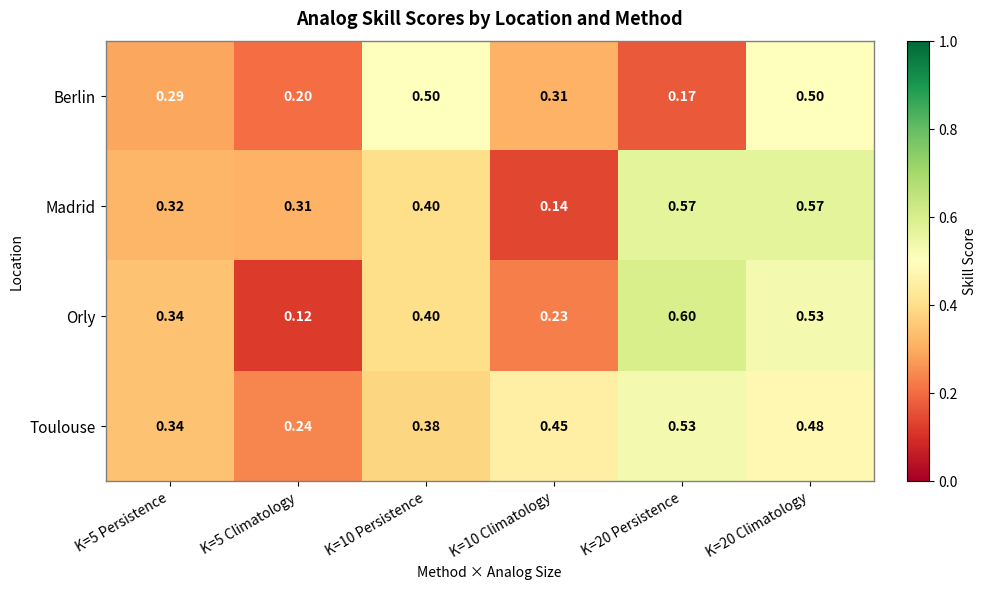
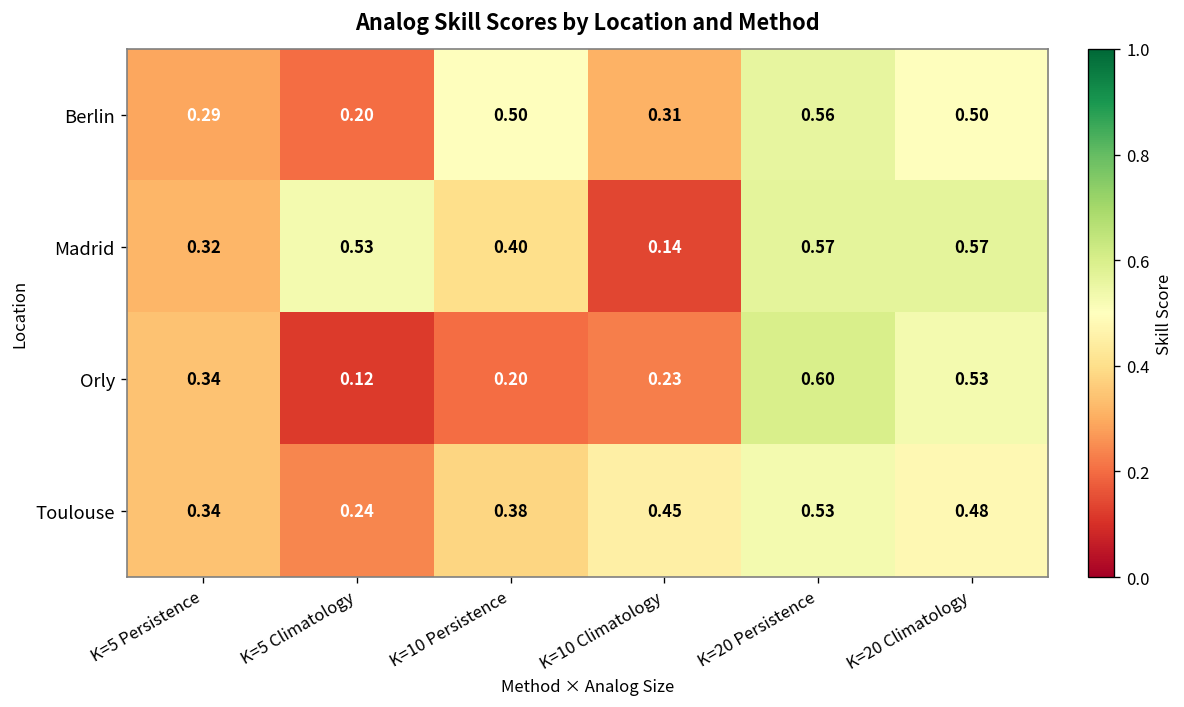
  {
    "Berlin": {
      "K=5 Persistence": 0.29,
      "K=5 Climatology": 0.20,
      "K=10 Persistence": 0.50,
      "K=10 Climatology": 0.31,
-     "K=20 Persistence": 0.17,
+     "K=20 Persistence": 0.56,
      "K=20 Climatology": 0.50
    },
    "Madrid": {
      "K=5 Persistence": 0.32,
-     "K=5 Climatology": 0.31,
+     "K=5 Climatology": 0.53,
      "K=10 Persistence": 0.40,
      "K=10 Climatology": 0.14,
      "K=20 Persistence": 0.57,
      "K=20 Climatology": 0.57
    },
    "Orly": {
      "K=5 Persistence": 0.34,
      "K=5 Climatology": 0.12,
-     "K=10 Persistence": 0.40,
+     "K=10 Persistence": 0.20,
      "K=10 Climatology": 0.23,
      "K=20 Persistence": 0.60,
      "K=20 Climatology": 0.53
    },
    "Toulouse": {
      "K=5 Persistence": 0.34,
      "K=5 Climatology": 0.24,
      "K=10 Persistence": 0.38,
      "K=10 Climatology": 0.45,
      "K=20 Persistence": 0.53,
      "K=20 Climatology": 0.48
    }
  }
